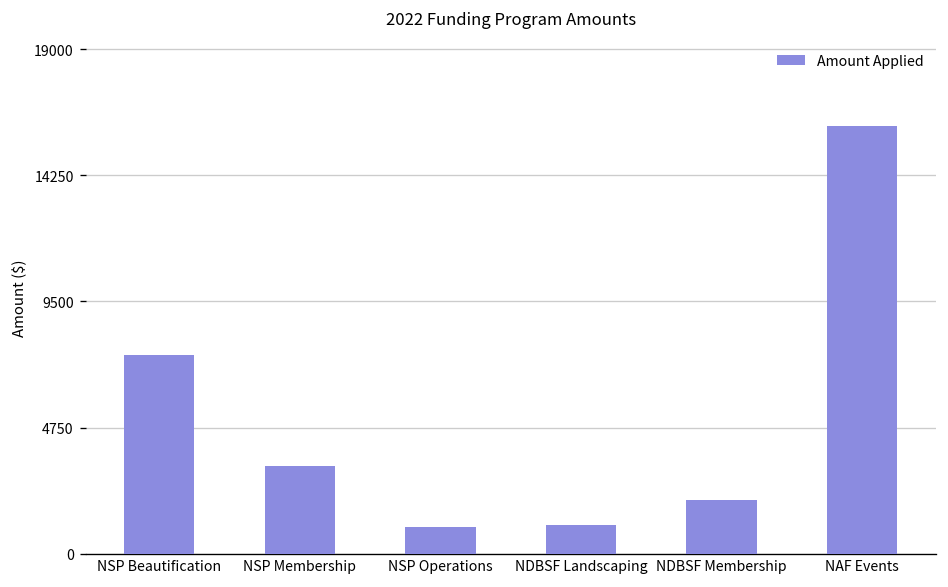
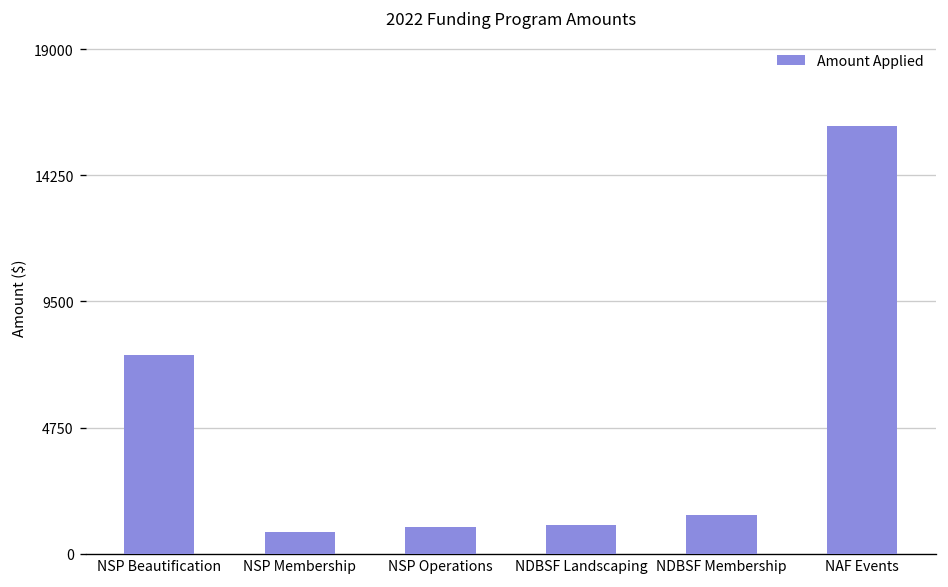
  {
    "NSP Beautification": 7500,
-   "NSP Membership": 3300,
+   "NSP Membership": 800,
    "NSP Operations": 1000,
    "NDBSF Landscaping": 1100,
-   "NDBSF Membership": 2000,
+   "NDBSF Membership": 1500,
    "NAF Events": 16100
  }
